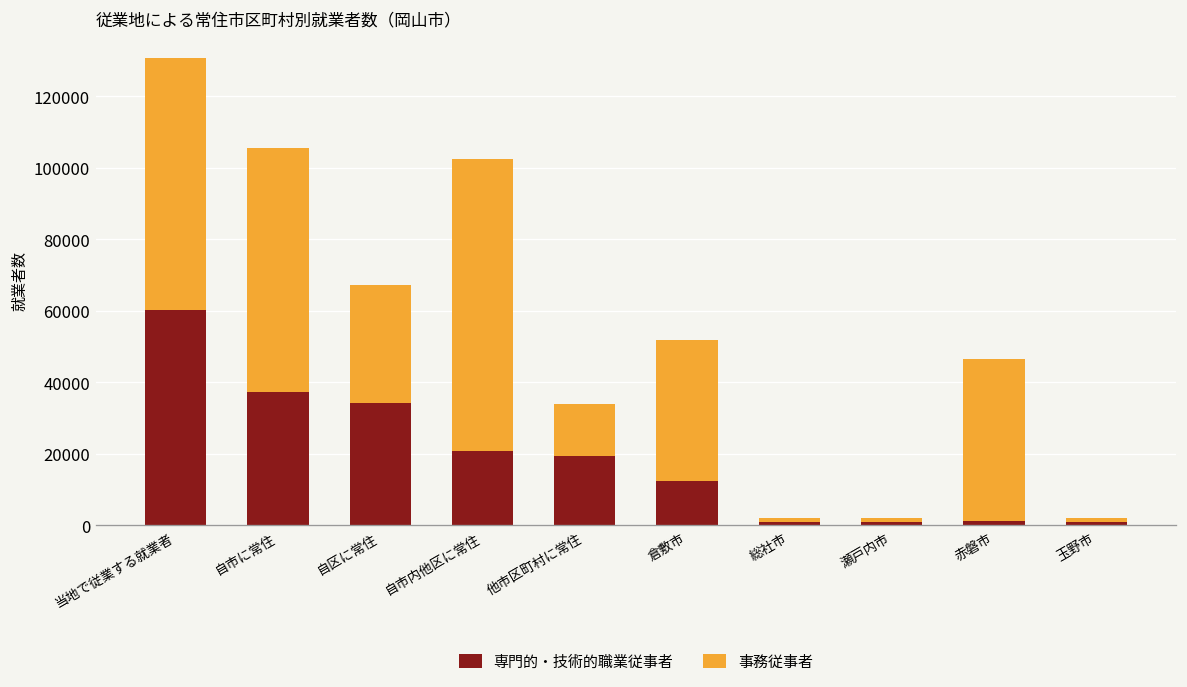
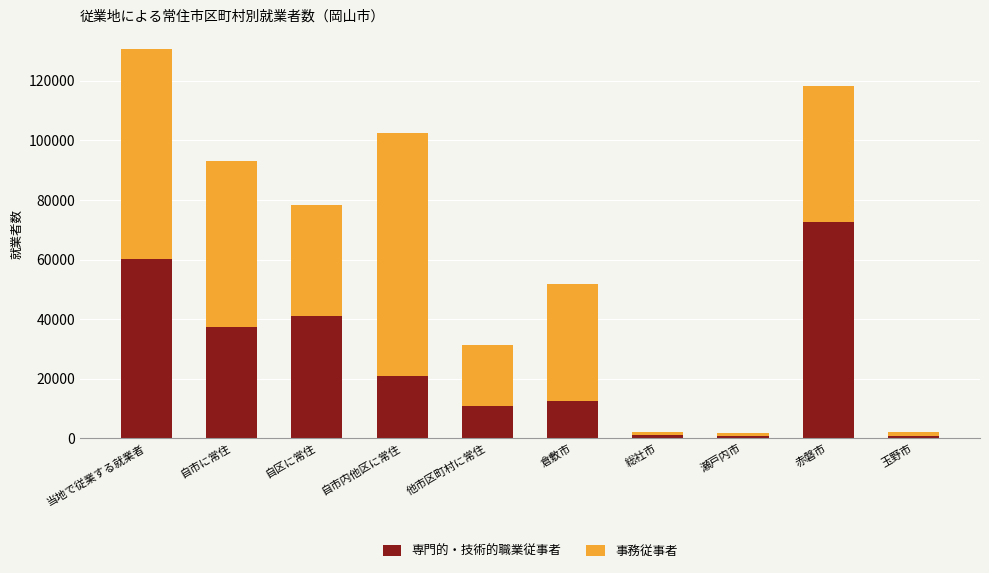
  {
    "専門的・技術的職業従事者": {
      "当地で従業する就業者": 60000,
      "自市に常住": 37000,
-     "自区に常住": 34000,
+     "自区に常住": 41000,
      "自市内他区に常住": 21000,
-     "他市区町村に常住": 19000,
+     "他市区町村に常住": 11000,
      "倉敷市": 13000,
      "総社市": 1000,
      "瀬戸内市": 1000,
-     "赤磐市": 1000,
+     "赤磐市": 73000,
      "玉野市": 1000
    },
    "事務従事者": {
      "当地で従業する就業者": 71000,
-     "自市に常住": 68000,
-     "自区に常住": 33000,
+     "自市に常住": 56000,
+     "自区に常住": 37000,
      "自市内他区に常住": 82000,
-     "他市区町村に常住": 15000,
+     "他市区町村に常住": 20000,
      "倉敷市": 39000,
      "総社市": 1000,
      "瀬戸内市": 1000,
      "赤磐市": 45000,
      "玉野市": 1000
    }
  }
